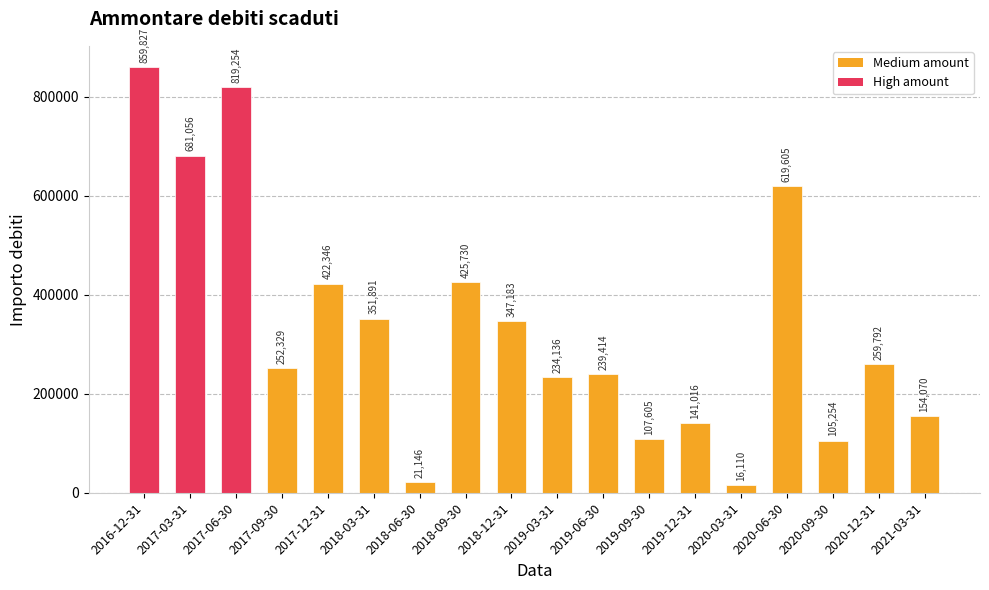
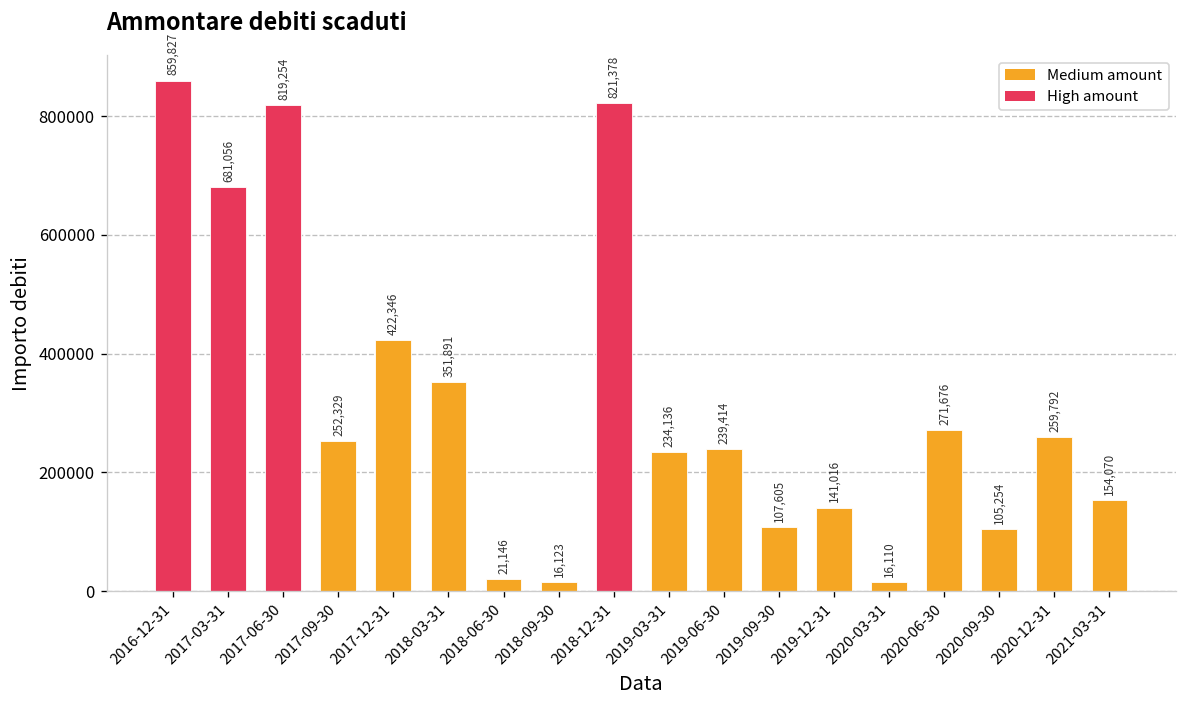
  {
    "2016-12-31": "859,827",
    "2017-03-31": "681,056",
    "2017-06-30": "819,254",
    "2017-09-30": "252,329",
    "2017-12-31": "422,346",
    "2018-03-31": "351,891",
    "2018-06-30": "21,146",
-   "2018-09-30": "425,730",
-   "2018-12-31": "347,183",
+   "2018-09-30": "16,123",
+   "2018-12-31": "821,378",
    "2019-03-31": "234,136",
    "2019-06-30": "239,414",
    "2019-09-30": "107,605",
    "2019-12-31": "141,016",
    "2020-03-31": "16,110",
-   "2020-06-30": "619,605",
+   "2020-06-30": "271,676",
    "2020-09-30": "105,254",
    "2020-12-31": "259,792",
    "2021-03-31": "154,070"
  }
